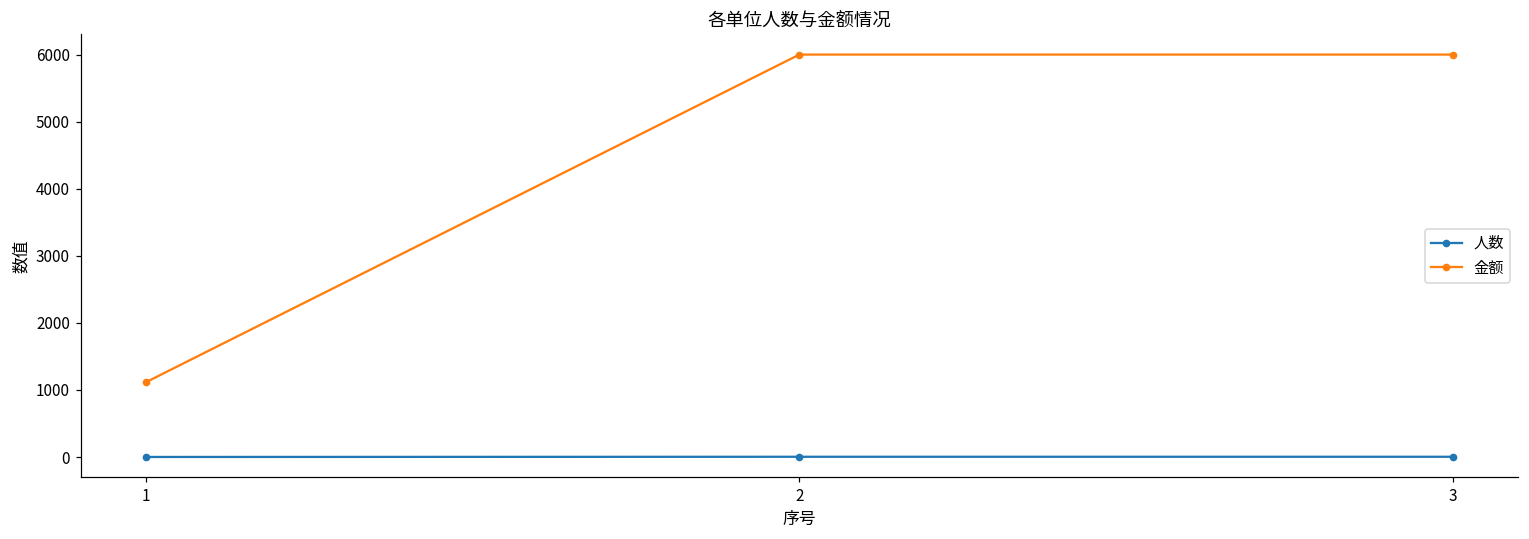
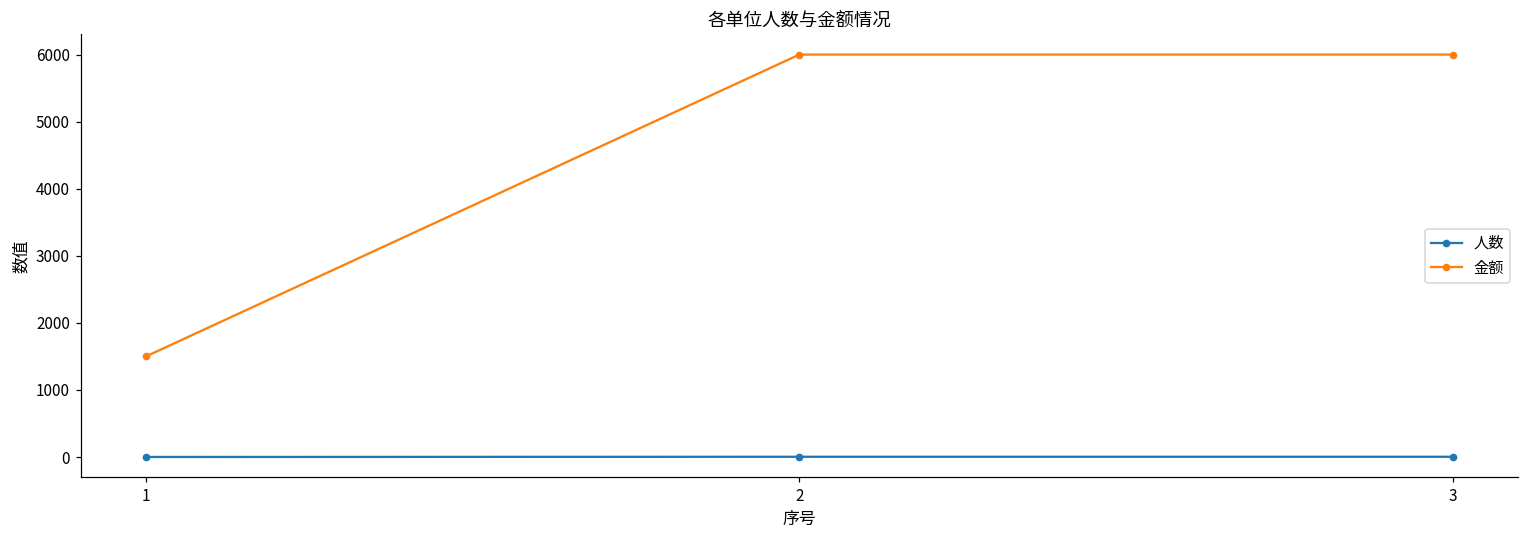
  {
    "人数": {
      "1": 0,
      "2": 0,
      "3": 0
    },
    "金额": {
-     "1": 1100,
+     "1": 1500,
      "2": 6000,
      "3": 6000
    }
  }
